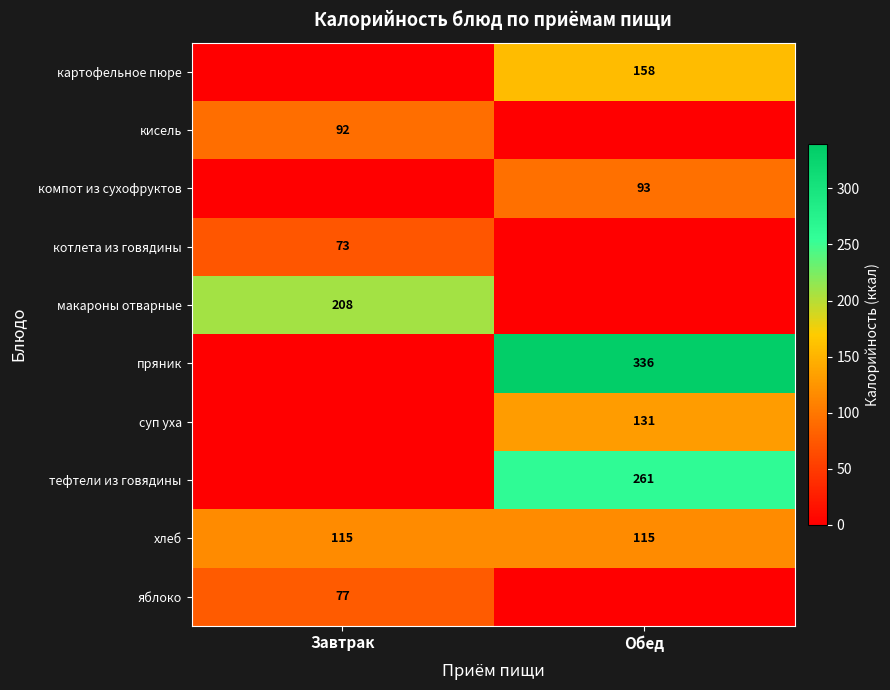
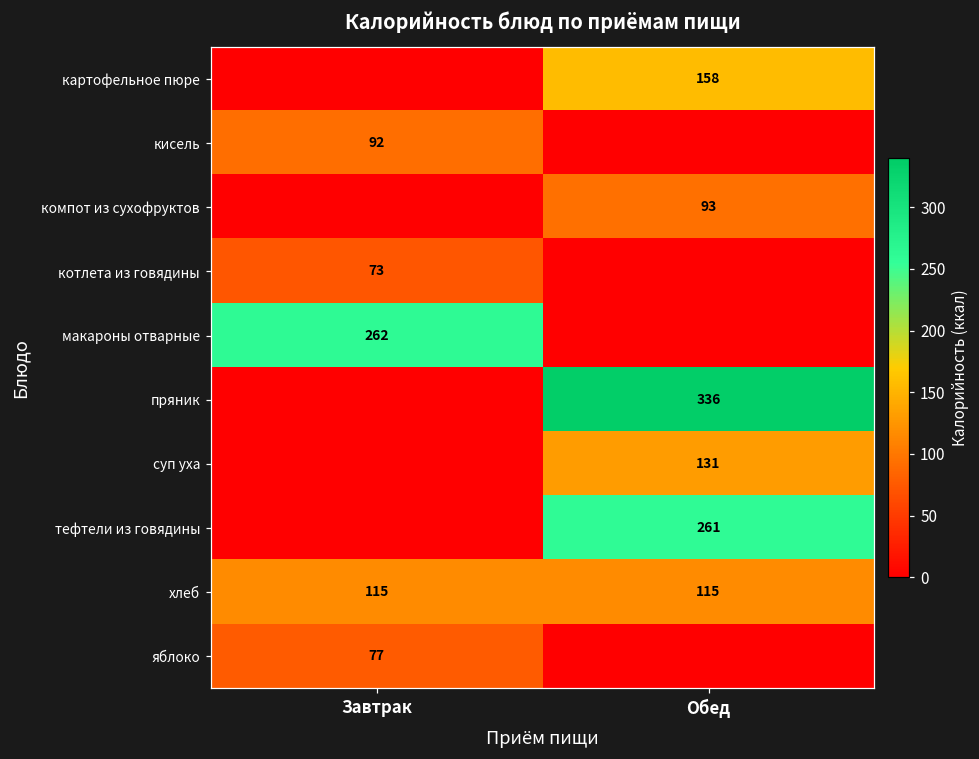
  {
    "картофельное пюре": {
      "Обед": 158
    },
    "кисель": {
      "Завтрак": 92
    },
    "компот из сухофруктов": {
      "Обед": 93
    },
    "котлета из говядины": {
      "Завтрак": 73
    },
    "макароны отварные": {
-     "Завтрак": 208
+     "Завтрак": 262
    },
    "пряник": {
      "Обед": 336
    },
    "суп уха": {
      "Обед": 131
    },
    "тефтели из говядины": {
      "Обед": 261
    },
    "хлеб": {
      "Завтрак": 115,
      "Обед": 115
    },
    "яблоко": {
      "Завтрак": 77
    }
  }
